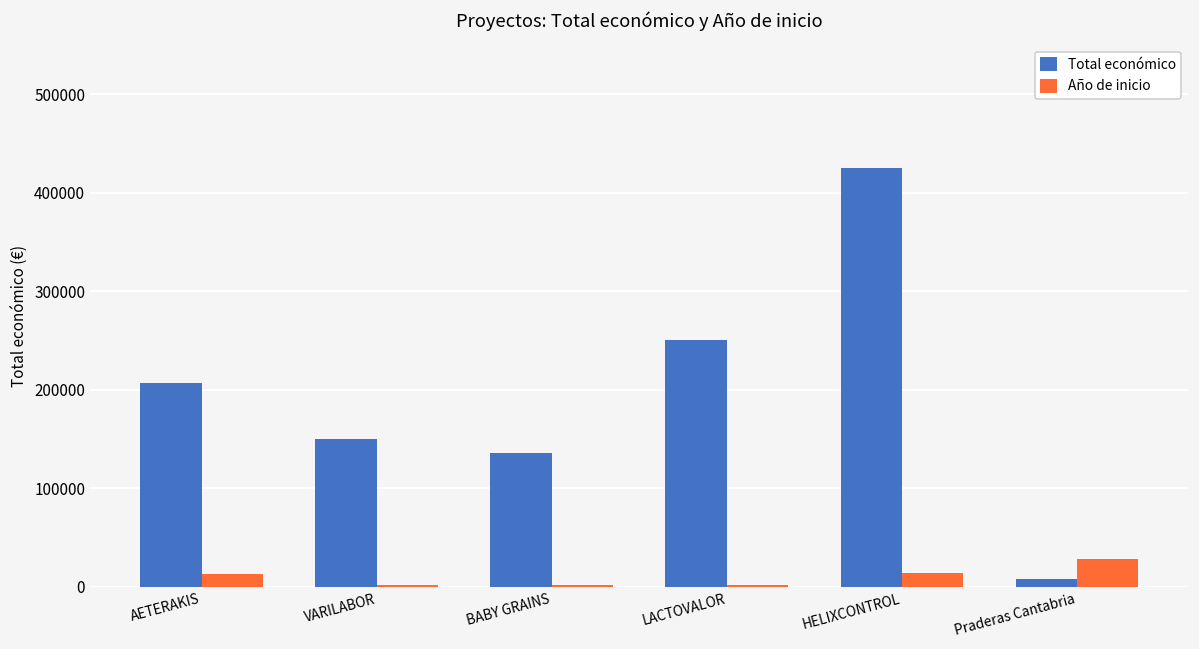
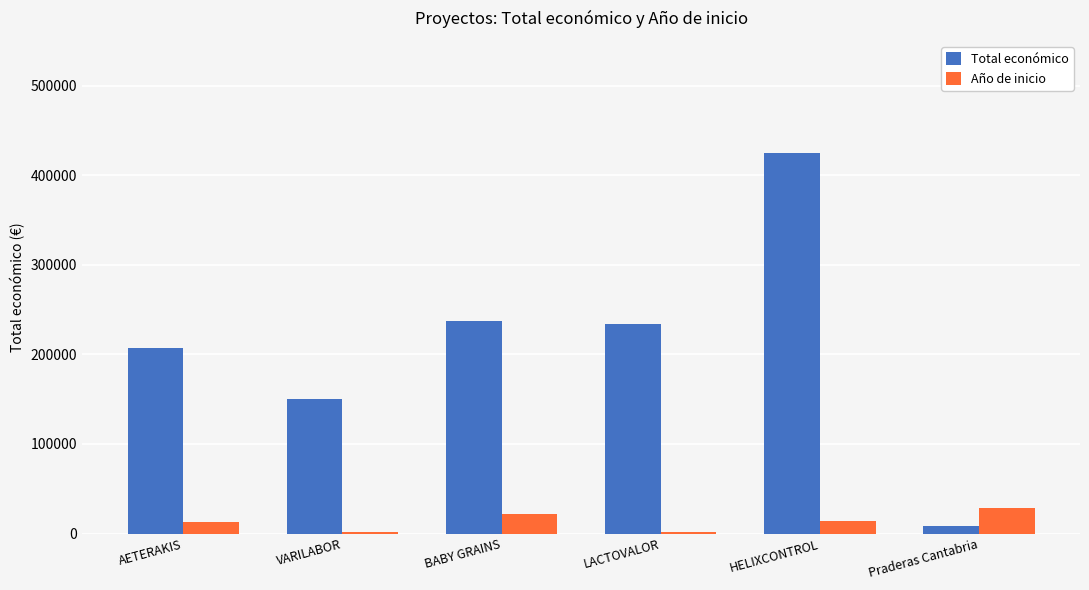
  {
    "Total económico": {
      "AETERAKIS": 210000,
      "VARILABOR": 150000,
-     "BABY GRAINS": 140000,
-     "LACTOVALOR": 250000,
+     "BABY GRAINS": 240000,
+     "LACTOVALOR": 230000,
      "HELIXCONTROL": 420000,
      "Praderas Cantabria": 10000
    },
    "Año de inicio": {
      "AETERAKIS": 10000,
-     "BABY GRAINS": 0,
+     "BABY GRAINS": 20000,
      "HELIXCONTROL": 10000,
      "Praderas Cantabria": 30000
    }
  }
